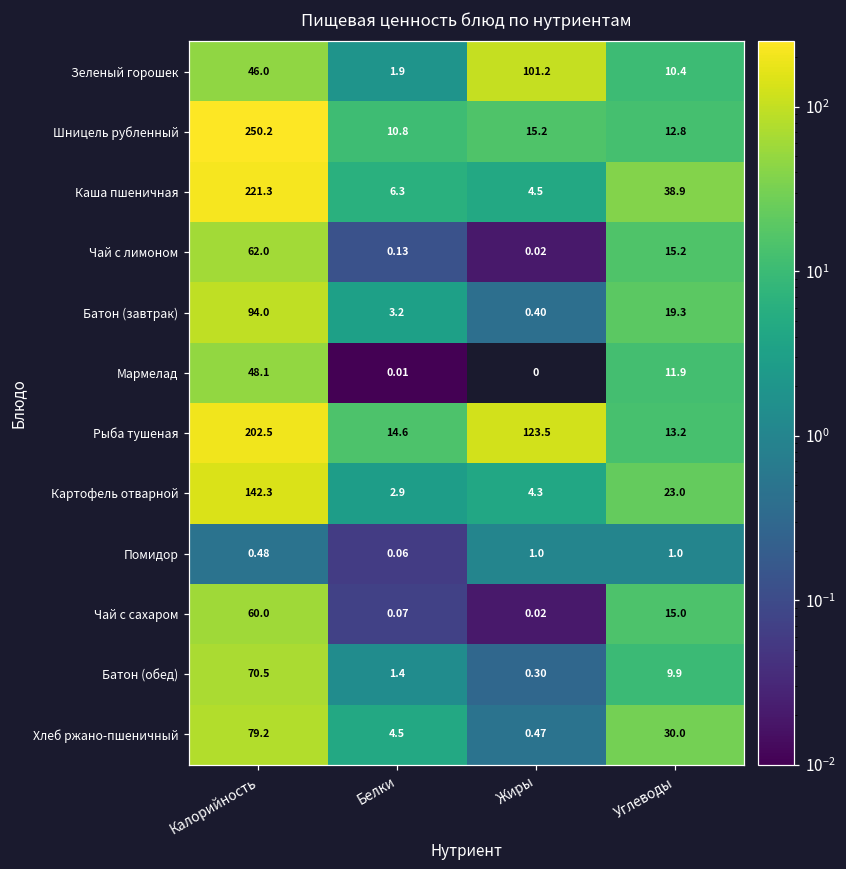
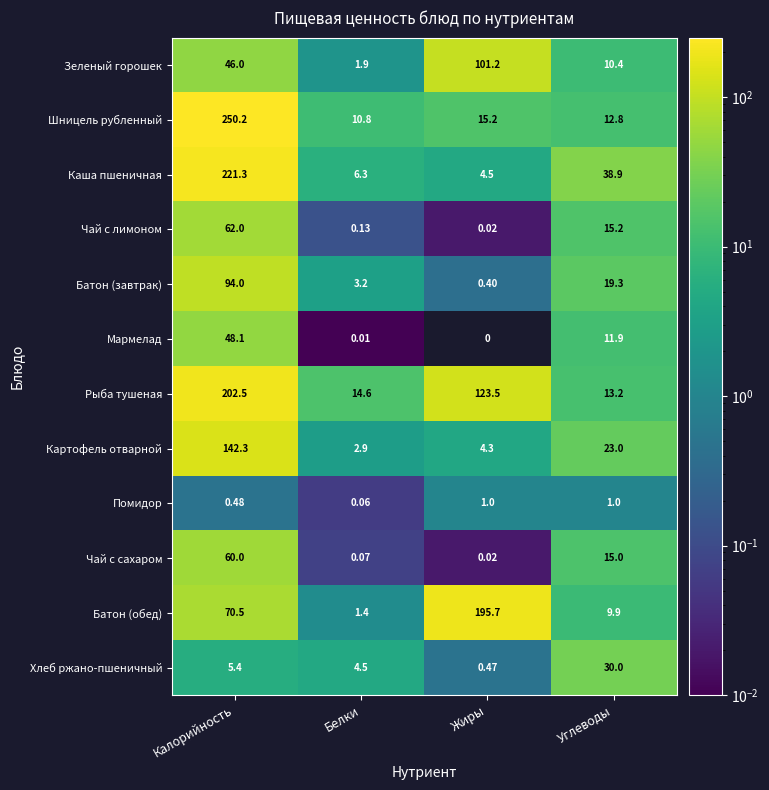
  {
    "Зеленый горошек": {
      "Калорийность": 46.0,
      "Белки": 1.9,
      "Жиры": 101.2,
      "Углеводы": 10.4
    },
    "Шницель рубленный": {
      "Калорийность": 250.2,
      "Белки": 10.8,
      "Жиры": 15.2,
      "Углеводы": 12.8
    },
    "Каша пшеничная": {
      "Калорийность": 221.3,
      "Белки": 6.3,
      "Жиры": 4.5,
      "Углеводы": 38.9
    },
    "Чай с лимоном": {
      "Калорийность": 62.0,
      "Белки": 0.13,
      "Жиры": 0.02,
      "Углеводы": 15.2
    },
    "Батон (завтрак)": {
      "Калорийность": 94.0,
      "Белки": 3.2,
      "Жиры": 0.40,
      "Углеводы": 19.3
    },
    "Мармелад": {
      "Калорийность": 48.1,
      "Белки": 0.01,
      "Жиры": 0,
      "Углеводы": 11.9
    },
    "Рыба тушеная": {
      "Калорийность": 202.5,
      "Белки": 14.6,
      "Жиры": 123.5,
      "Углеводы": 13.2
    },
    "Картофель отварной": {
      "Калорийность": 142.3,
      "Белки": 2.9,
      "Жиры": 4.3,
      "Углеводы": 23.0
    },
    "Помидор": {
      "Калорийность": 0.48,
      "Белки": 0.06,
      "Жиры": 1.0,
      "Углеводы": 1.0
    },
    "Чай с сахаром": {
      "Калорийность": 60.0,
      "Белки": 0.07,
      "Жиры": 0.02,
      "Углеводы": 15.0
    },
    "Батон (обед)": {
      "Калорийность": 70.5,
      "Белки": 1.4,
-     "Жиры": 0.30,
+     "Жиры": 195.7,
      "Углеводы": 9.9
    },
    "Хлеб ржано-пшеничный": {
-     "Калорийность": 79.2,
+     "Калорийность": 5.4,
      "Белки": 4.5,
      "Жиры": 0.47,
      "Углеводы": 30.0
    }
  }
